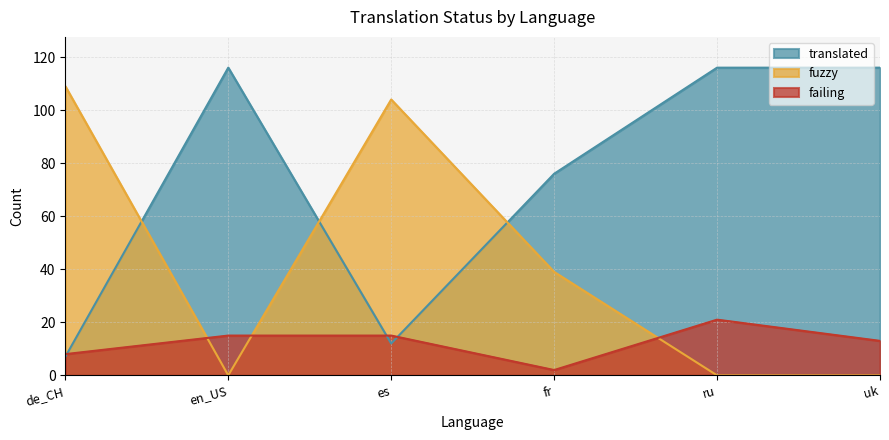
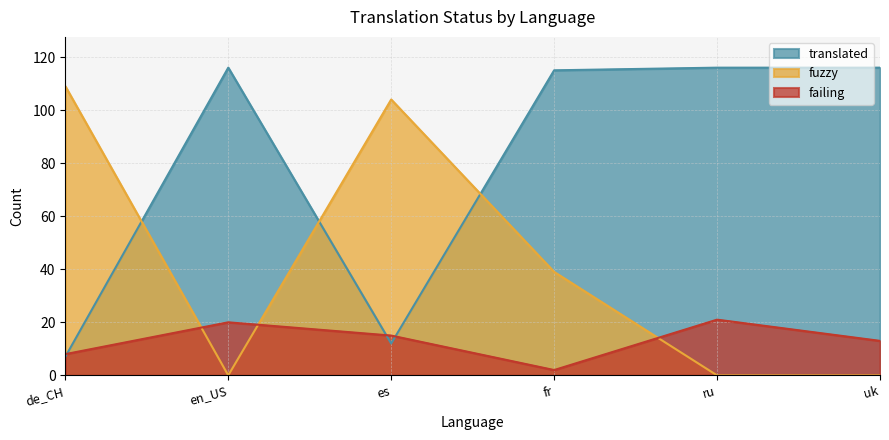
  {
    "translated": {
      "de_CH": 7,
      "en_US": 116,
      "es": 12,
-     "fr": 76,
+     "fr": 115,
      "ru": 116,
      "uk": 116
    },
    "fuzzy": {
      "de_CH": 109,
      "en_US": 0,
      "es": 104,
      "fr": 39,
      "ru": 0,
      "uk": 0
    },
    "failing": {
      "de_CH": 8,
-     "en_US": 15,
+     "en_US": 20,
      "es": 15,
      "fr": 2,
      "ru": 21,
      "uk": 13
    }
  }
